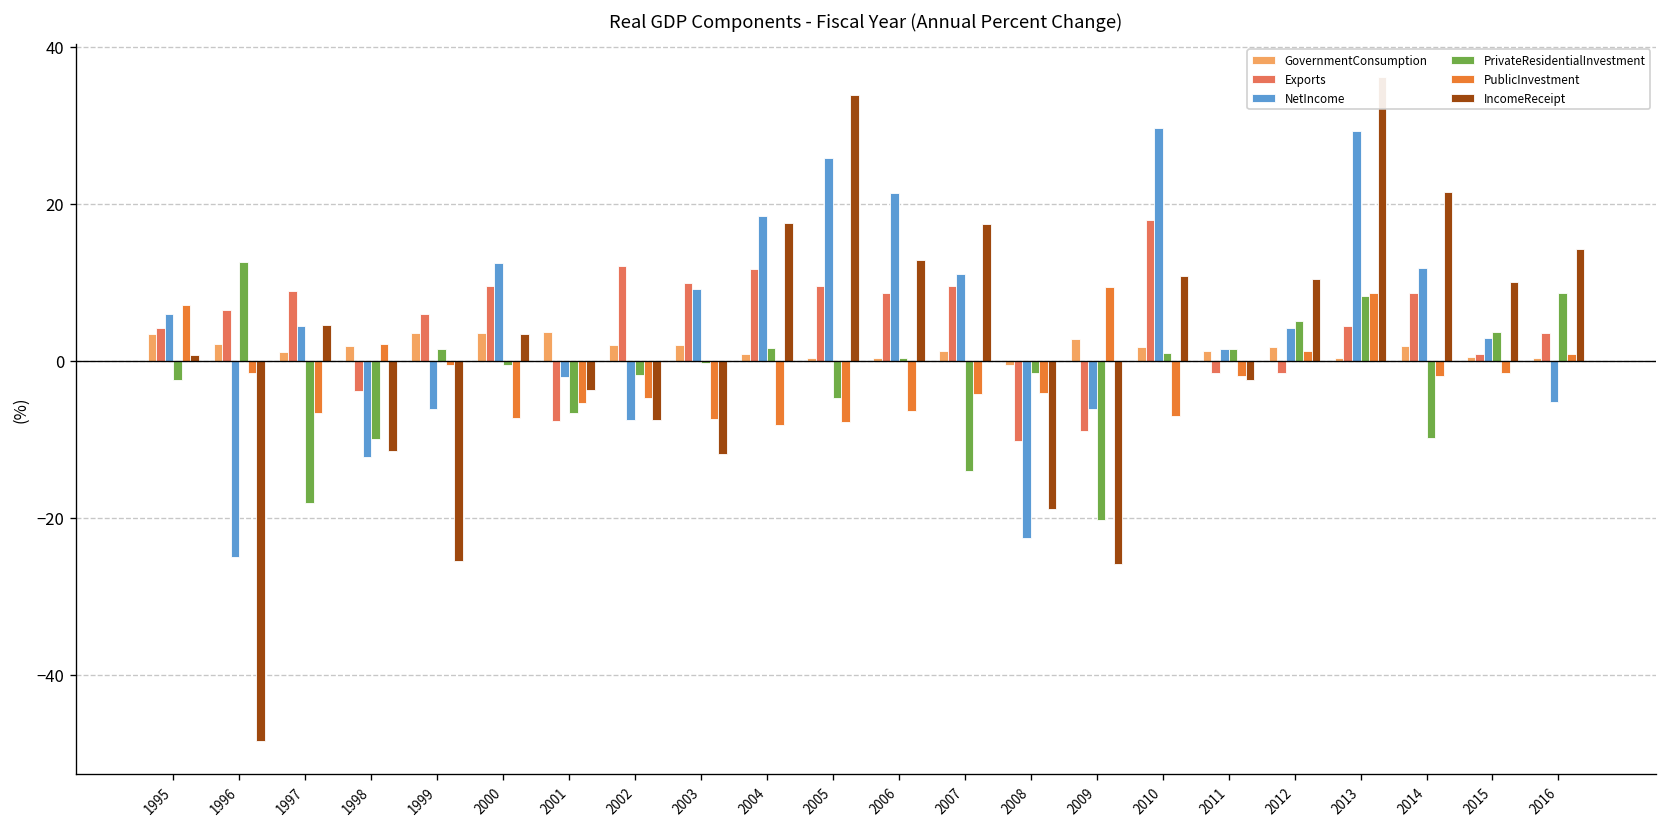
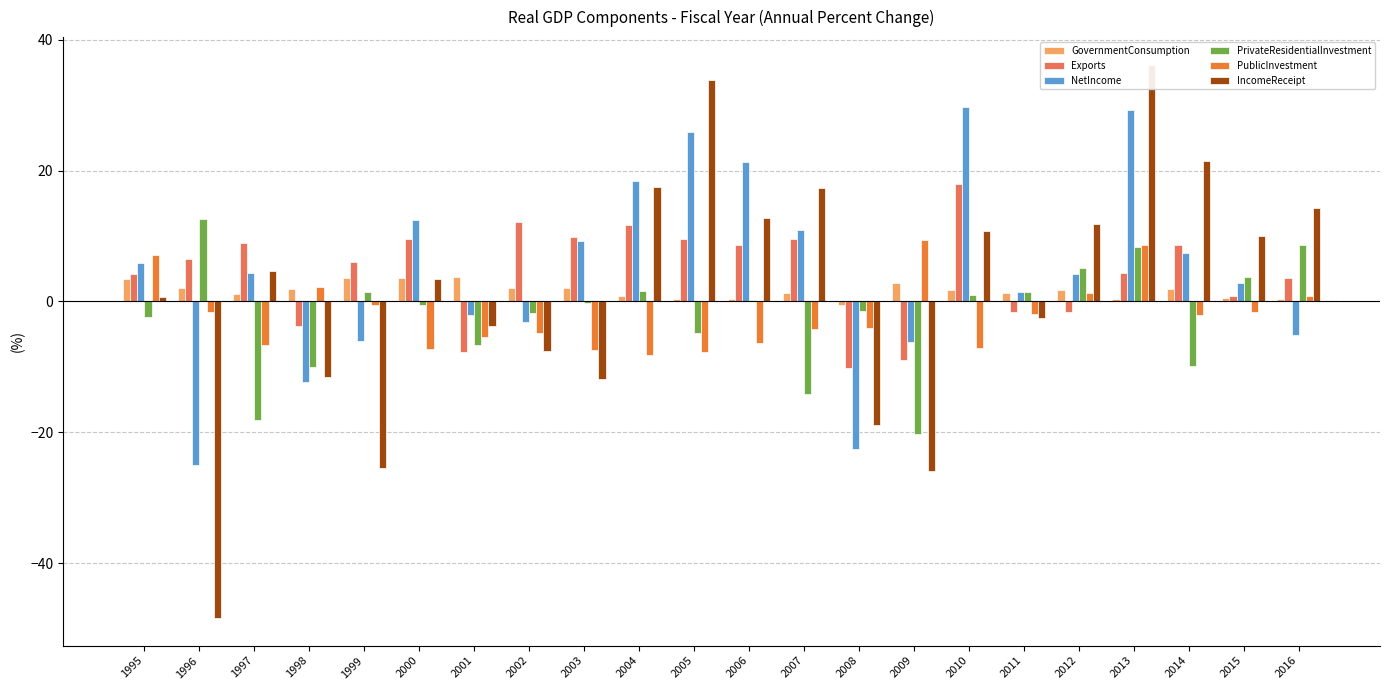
  {
    "NetIncome": {
      "1995": 6,
      "1996": -25,
      "1997": 4,
      "1998": -12,
      "1999": -6,
      "2000": 13,
      "2001": -2,
-     "2002": -8,
+     "2002": -3,
      "2003": 9,
      "2004": 19,
      "2005": 26,
      "2006": 21,
      "2007": 11,
      "2008": -23,
      "2009": -6,
      "2010": 30,
      "2011": 2,
      "2012": 4,
      "2013": 29,
-     "2014": 12,
+     "2014": 7,
      "2015": 3,
      "2016": -5
    },
    "PrivateResidentialInvestment": {
      "1995": -2,
      "1996": 13,
      "1997": -18,
      "1998": -10,
      "1999": 2,
      "2000": -1,
      "2001": -7,
      "2002": -2,
      "2004": 2,
      "2005": -5,
      "2007": -14,
      "2008": -2,
      "2009": -20,
      "2010": 1,
      "2011": 2,
      "2012": 5,
      "2013": 8,
      "2014": -10,
      "2015": 4,
      "2016": 9
    },
    "IncomeReceipt": {
      "1995": 1,
      "1996": -48,
      "1997": 5,
      "1998": -12,
      "1999": -26,
      "2000": 3,
      "2001": -4,
      "2002": -8,
      "2003": -12,
      "2004": 18,
      "2005": 34,
      "2006": 13,
      "2007": 17,
      "2008": -19,
      "2009": -26,
      "2010": 11,
      "2011": -3,
-     "2012": 10,
+     "2012": 12,
      "2014": 22,
      "2015": 10,
      "2016": 14
    }
  }
